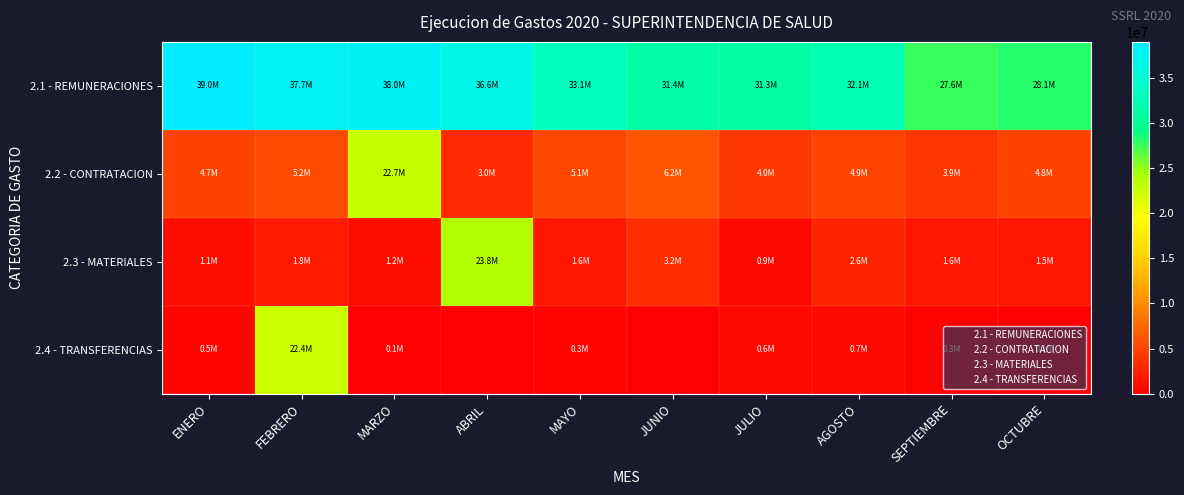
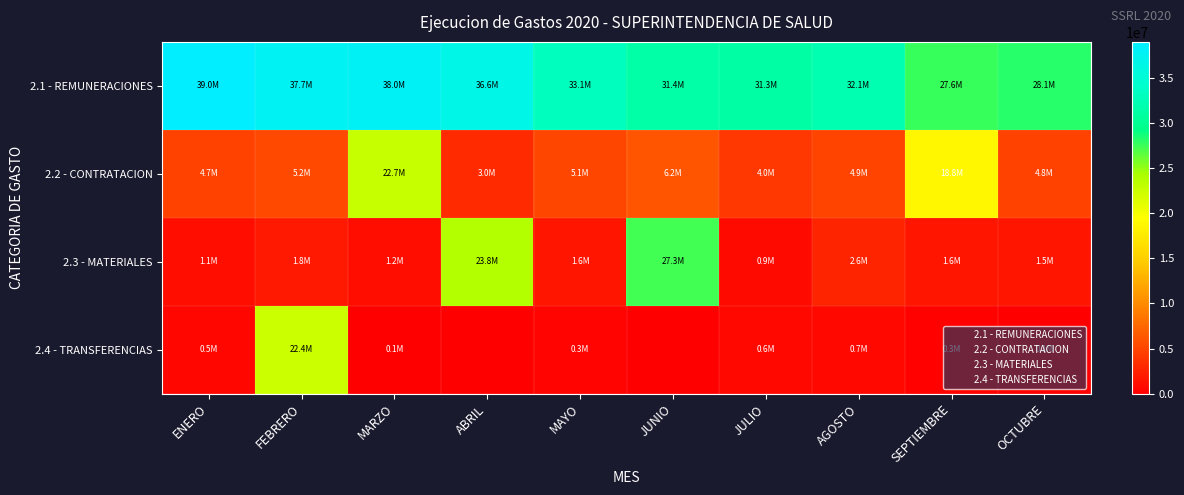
  {
    "2.1 - REMUNERACIONES": {
      "ENERO": "39.0M",
      "FEBRERO": "37.7M",
      "MARZO": "38.0M",
      "ABRIL": "36.6M",
      "MAYO": "33.1M",
      "JUNIO": "31.4M",
      "JULIO": "31.3M",
      "AGOSTO": "32.1M",
      "SEPTIEMBRE": "27.6M",
      "OCTUBRE": "28.1M"
    },
    "2.2 - CONTRATACION": {
      "ENERO": "4.7M",
      "FEBRERO": "5.2M",
      "MARZO": "22.7M",
      "ABRIL": "3.0M",
      "MAYO": "5.1M",
      "JUNIO": "6.2M",
      "JULIO": "4.0M",
      "AGOSTO": "4.9M",
-     "SEPTIEMBRE": "3.9M",
+     "SEPTIEMBRE": "18.8M",
      "OCTUBRE": "4.8M"
    },
    "2.3 - MATERIALES": {
      "ENERO": "1.1M",
      "FEBRERO": "1.8M",
      "MARZO": "1.2M",
      "ABRIL": "23.8M",
      "MAYO": "1.6M",
-     "JUNIO": "3.2M",
+     "JUNIO": "27.3M",
      "JULIO": "0.9M",
      "AGOSTO": "2.6M",
      "SEPTIEMBRE": "1.6M",
      "OCTUBRE": "1.5M"
    },
    "2.4 - TRANSFERENCIAS": {
      "ENERO": "0.5M",
      "FEBRERO": "22.4M",
      "MARZO": "0.1M",
      "MAYO": "0.3M",
      "JULIO": "0.6M",
      "AGOSTO": "0.7M"
    }
  }
